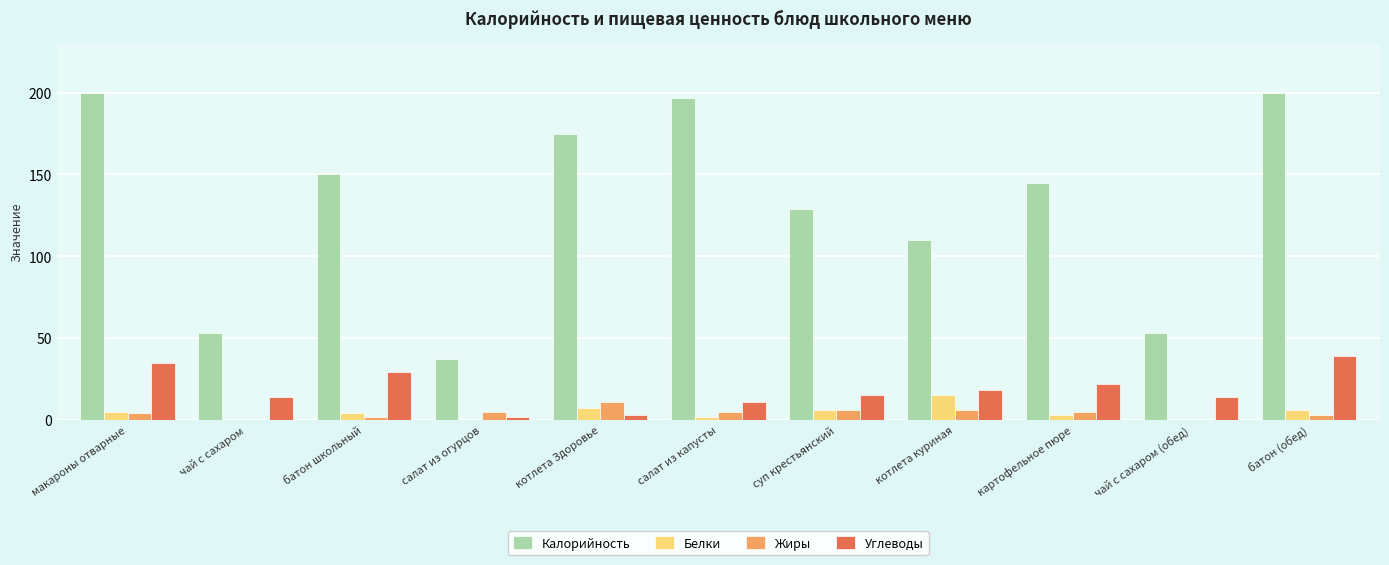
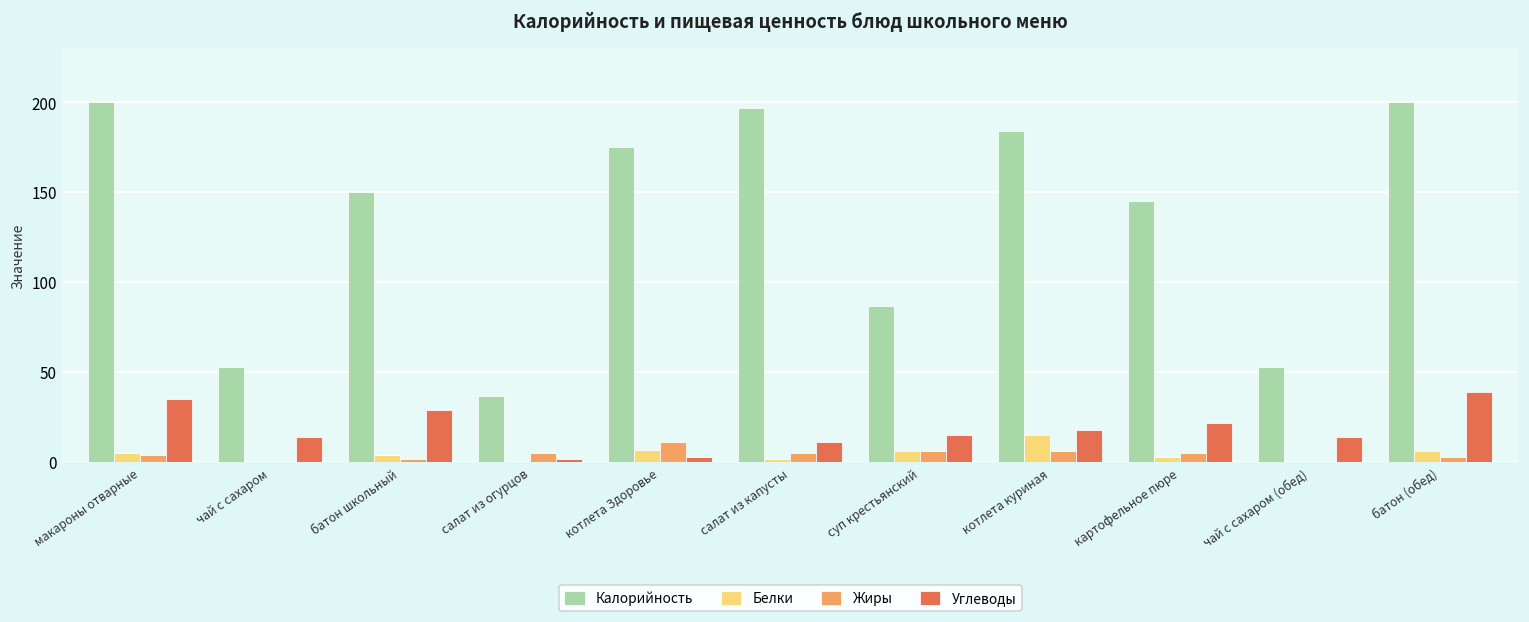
  {
    "Калорийность": {
      "макароны отварные": 200,
      "чай с сахаром": 53,
      "батон школьный": 150,
      "салат из огурцов": 37,
      "котлета Здоровье": 175,
      "салат из капусты": 197,
-     "суп крестьянский": 129,
-     "котлета куриная": 110,
+     "суп крестьянский": 87,
+     "котлета куриная": 184,
      "картофельное пюре": 145,
      "чай с сахаром (обед)": 53,
      "батон (обед)": 200
    }
  }
